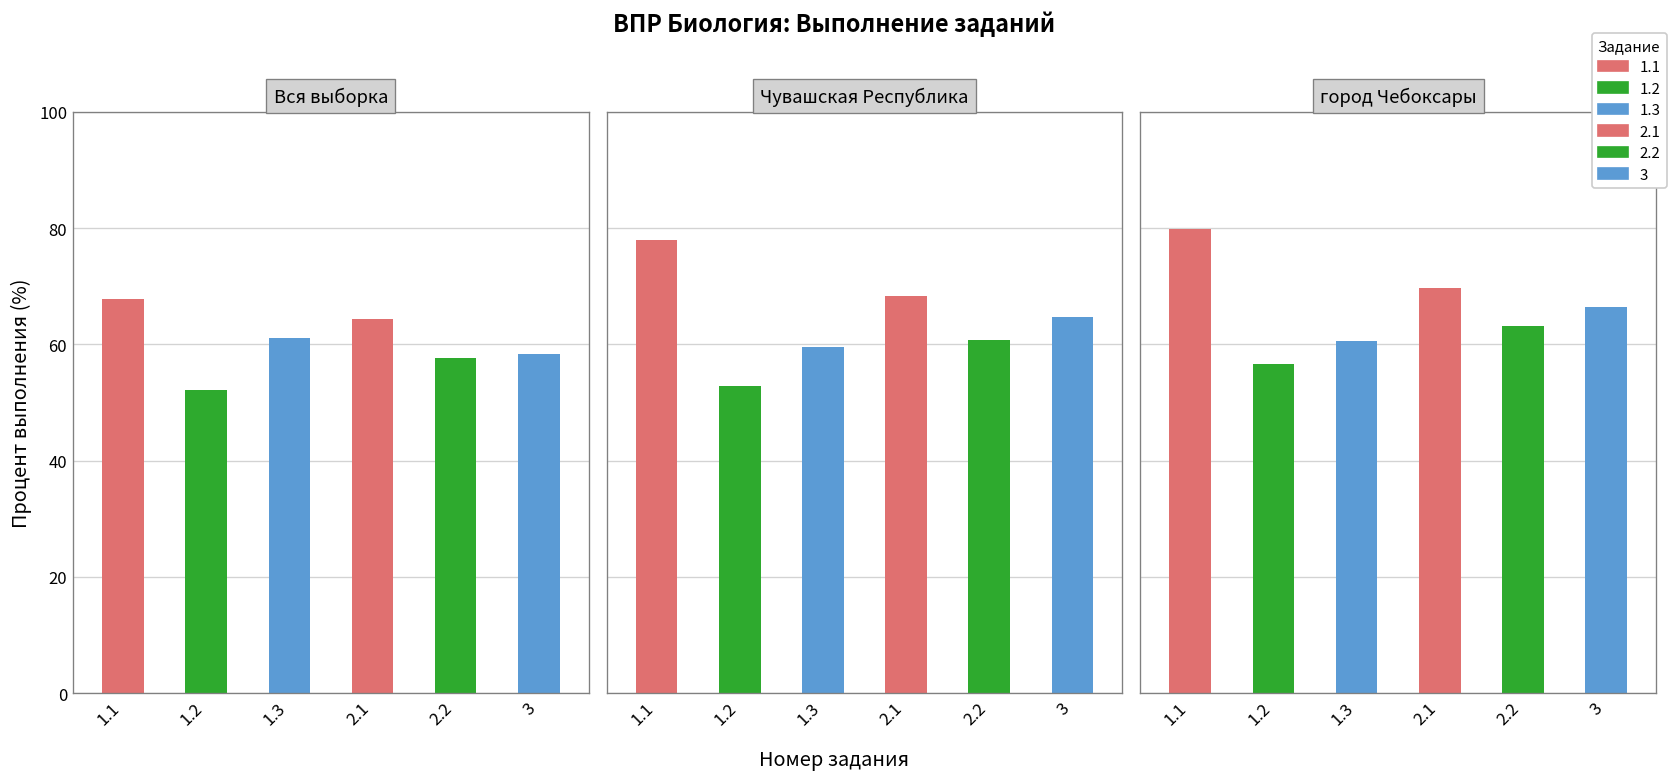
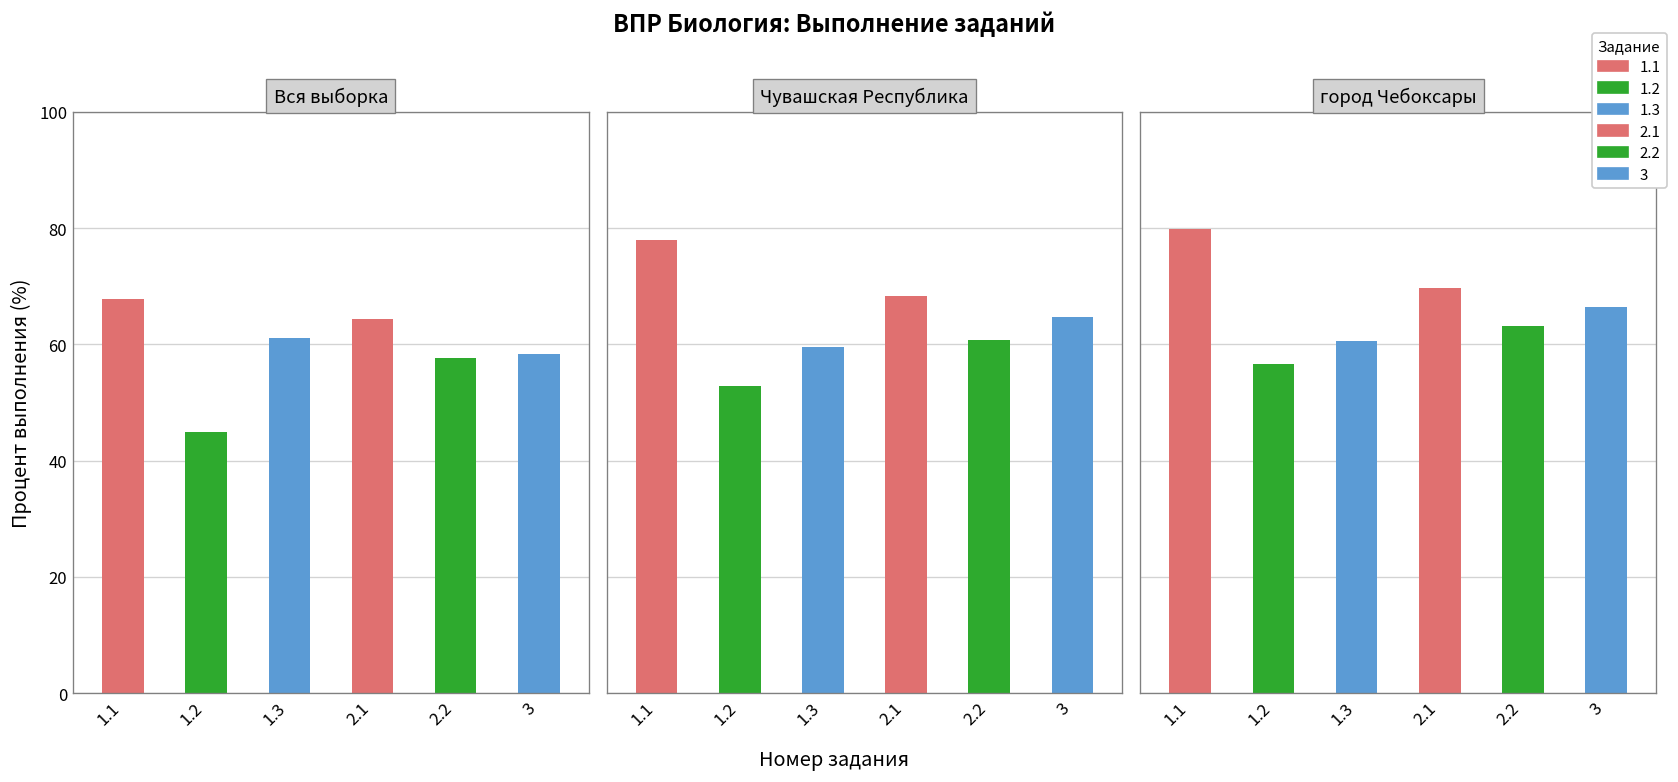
  {
    "Вся выборка": {
      "1.1": 68,
-     "1.2": 52,
+     "1.2": 45,
      "1.3": 61,
      "2.1": 64,
      "2.2": 58,
      "3": 58
    }
  }
